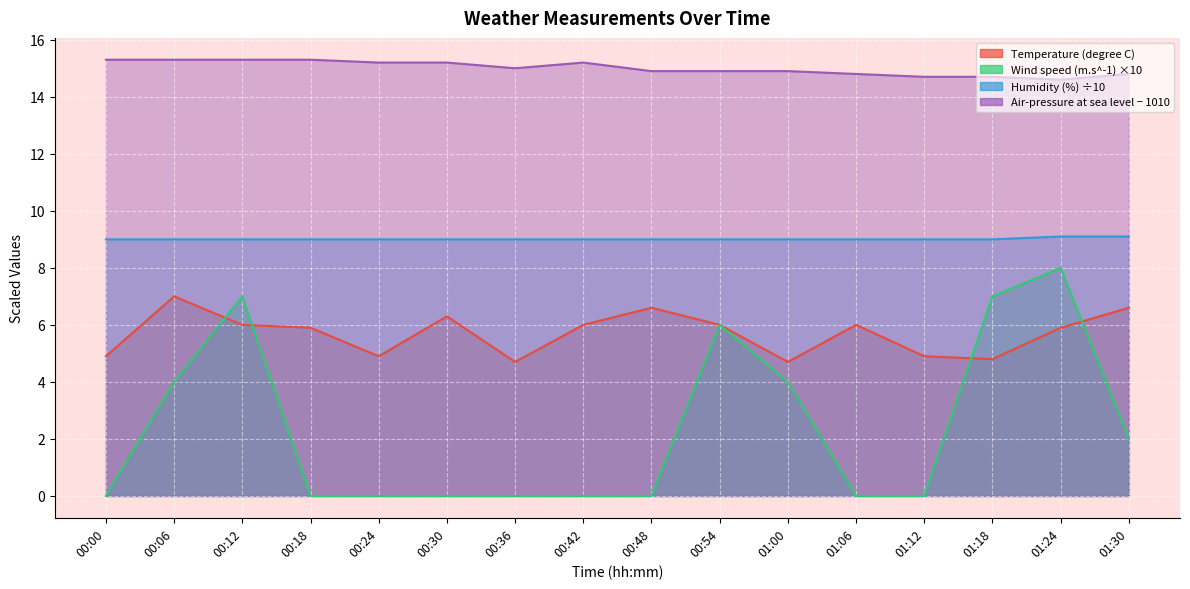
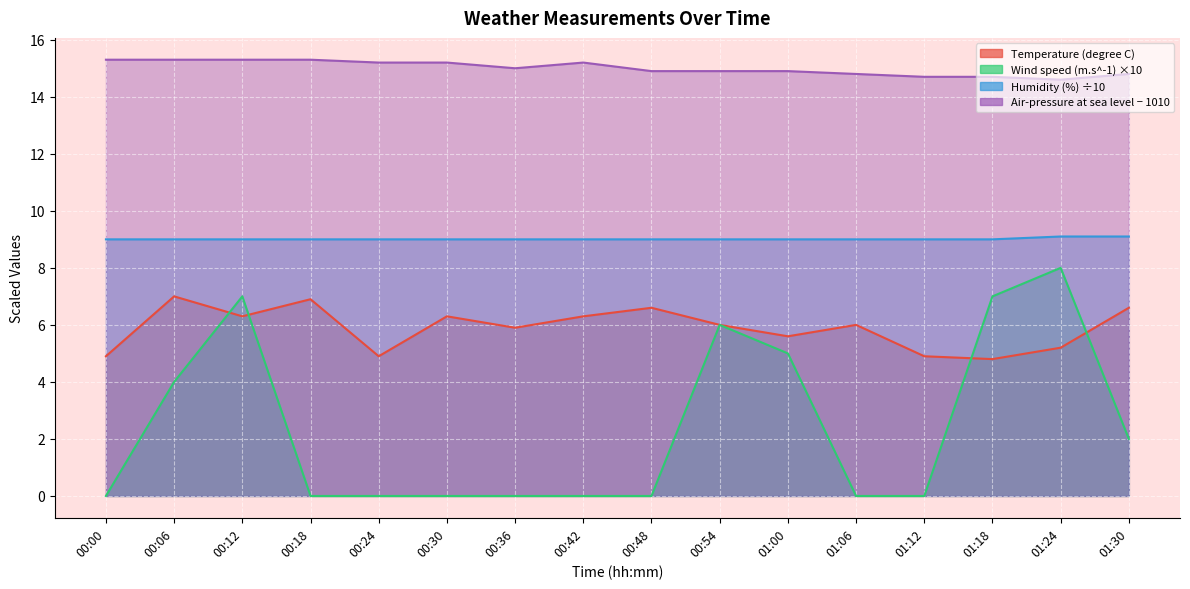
  {
    "Temperature (degree C)": {
      "00:00": 4.9,
      "00:06": 7.0,
-     "00:12": 6.0,
-     "00:18": 5.9,
+     "00:12": 6.3,
+     "00:18": 6.9,
      "00:24": 4.9,
      "00:30": 6.3,
-     "00:36": 4.7,
-     "00:42": 6.0,
+     "00:36": 5.9,
+     "00:42": 6.3,
      "00:48": 6.6,
-     "01:00": 4.7,
+     "01:00": 5.6,
      "01:06": 6.0,
      "01:12": 4.9,
      "01:18": 4.8,
-     "01:24": 5.9,
+     "01:24": 5.2,
      "01:30": 6.6
    },
    "Wind speed (m.s^-1) ×10": {
      "00:00": 0.0,
      "00:06": 4.0,
      "00:12": 7.0,
      "00:18": 0.0,
      "00:24": 0.0,
      "00:30": 0.0,
      "00:36": 0.0,
      "00:42": 0.0,
      "00:48": 0.0,
-     "01:00": 4.0,
+     "01:00": 5.0,
      "01:06": 0.0,
      "01:12": 0.0,
      "01:18": 7.0,
      "01:24": 8.0,
      "01:30": 2.0
    },
    "Humidity (%) ÷10": {
      "00:00": 9.0,
      "00:06": 9.0,
      "00:12": 9.0,
      "00:18": 9.0,
      "00:24": 9.0,
      "00:30": 9.0,
      "00:36": 9.0,
      "00:42": 9.0,
      "00:48": 9.0,
      "00:54": 9.0,
      "01:00": 9.0,
      "01:06": 9.0,
      "01:12": 9.0,
      "01:18": 9.0,
      "01:24": 9.1,
      "01:30": 9.1
    }
  }
